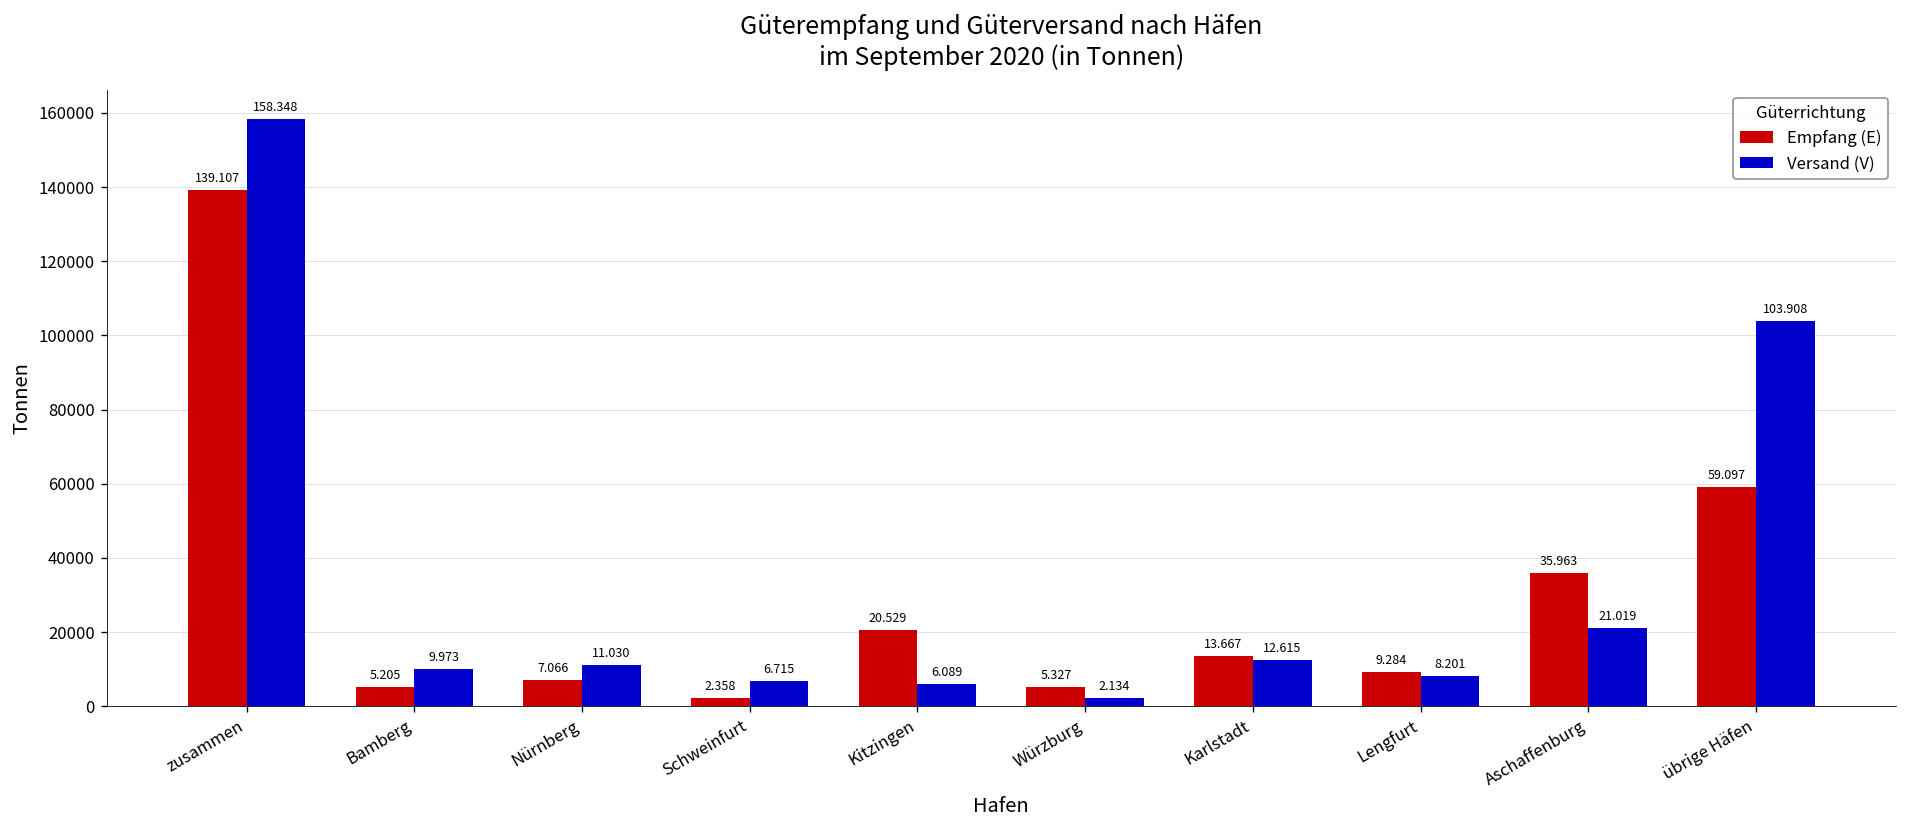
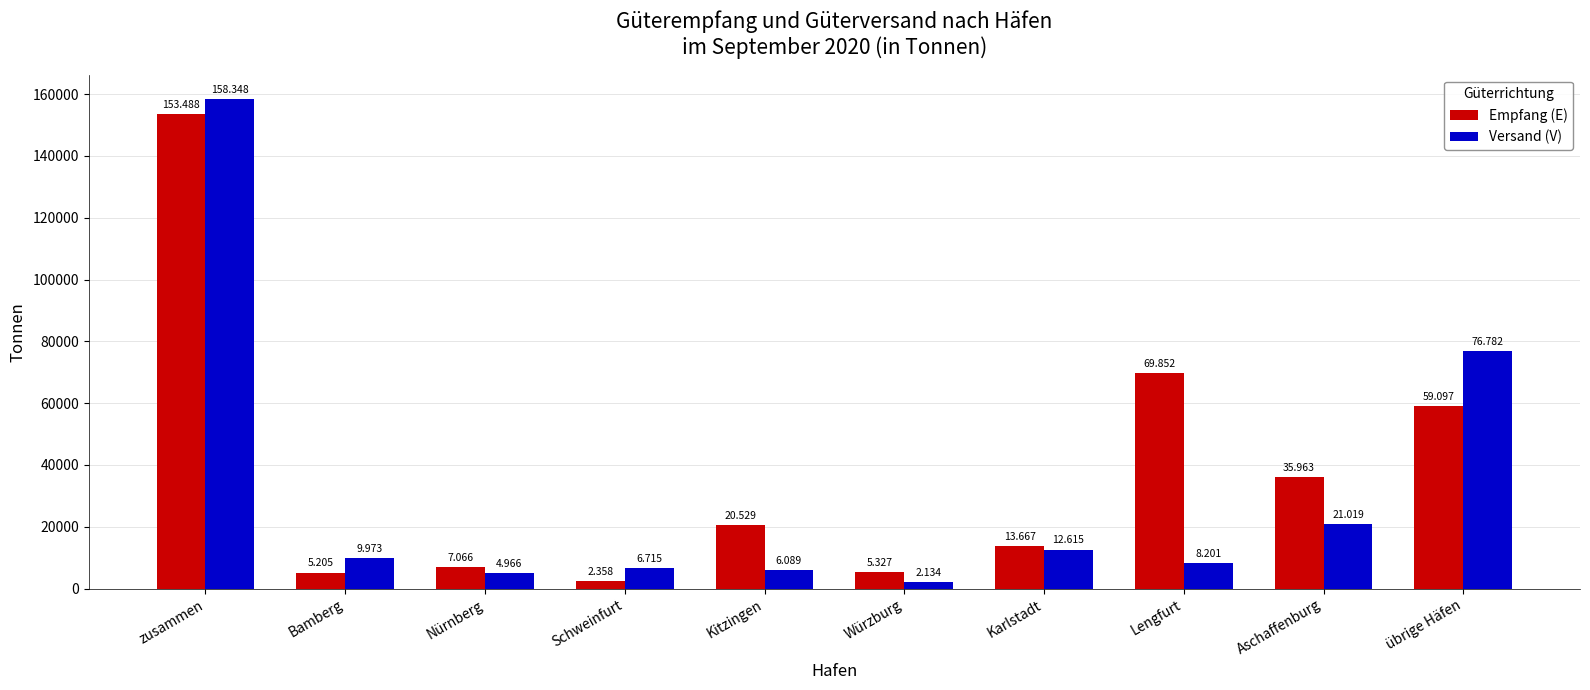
  {
    "Empfang (E)": {
-     "zusammen": 139.107,
-     "Lengfurt": 9.284
+     "zusammen": 153.488,
+     "Lengfurt": 69.852
    },
    "Versand (V)": {
-     "Nürnberg": 11.030,
-     "übrige Häfen": 103.908
+     "Nürnberg": 4.966,
+     "übrige Häfen": 76.782
    }
  }
